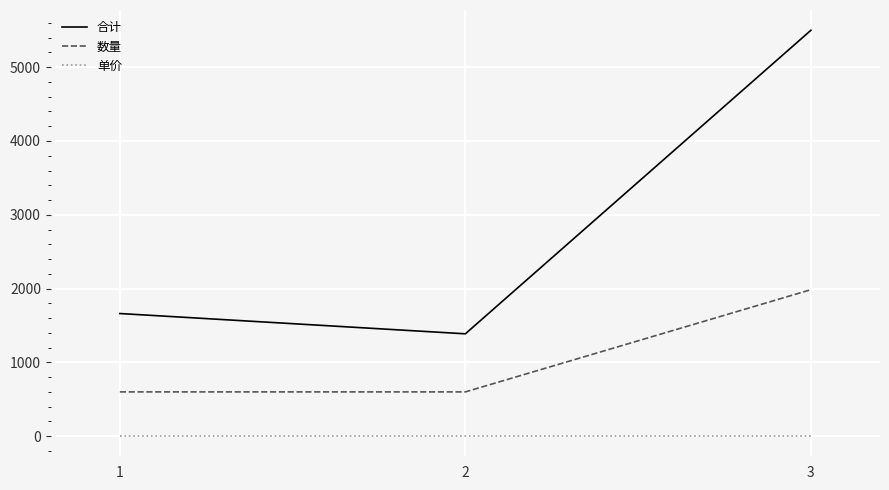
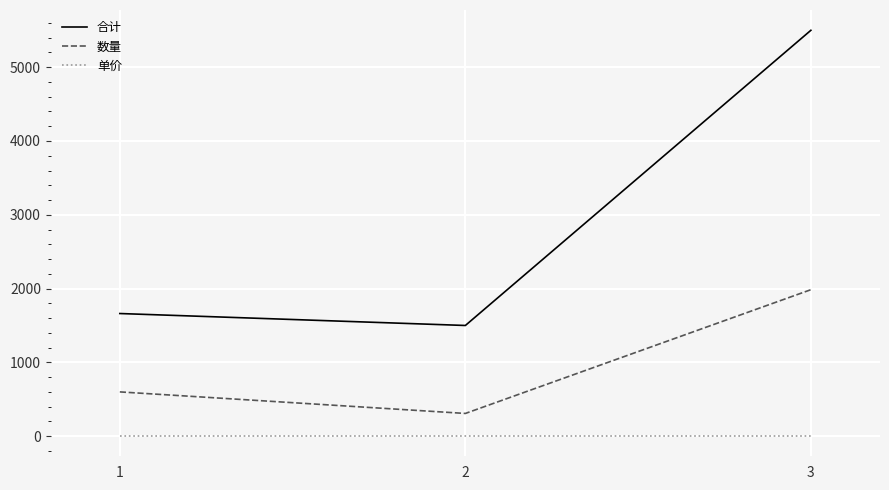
  {
    "合计": {
      "1": 1700,
-     "2": 1400,
+     "2": 1500,
      "3": 5500
    },
    "数量": {
      "1": 600,
-     "2": 600,
+     "2": 300,
      "3": 2000
    },
    "单价": {
      "1": 0,
      "2": 0,
      "3": 0
    }
  }
